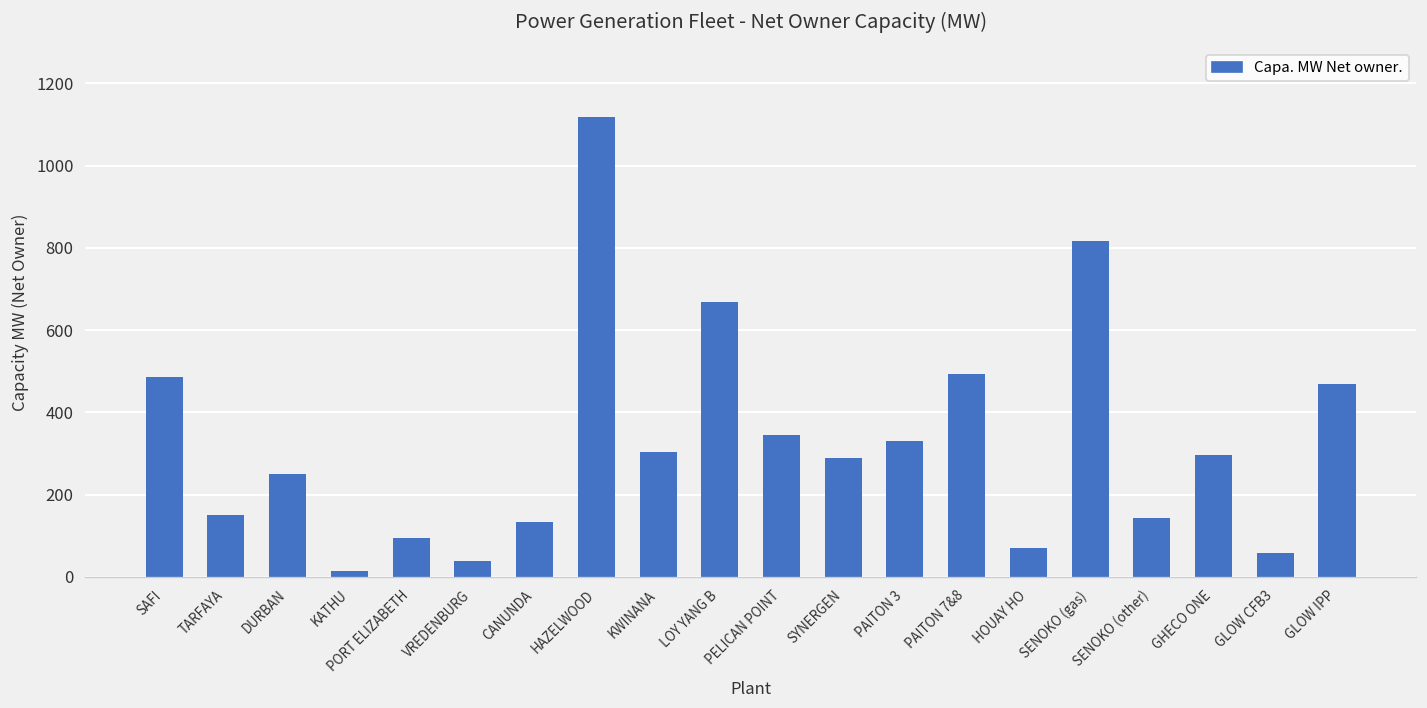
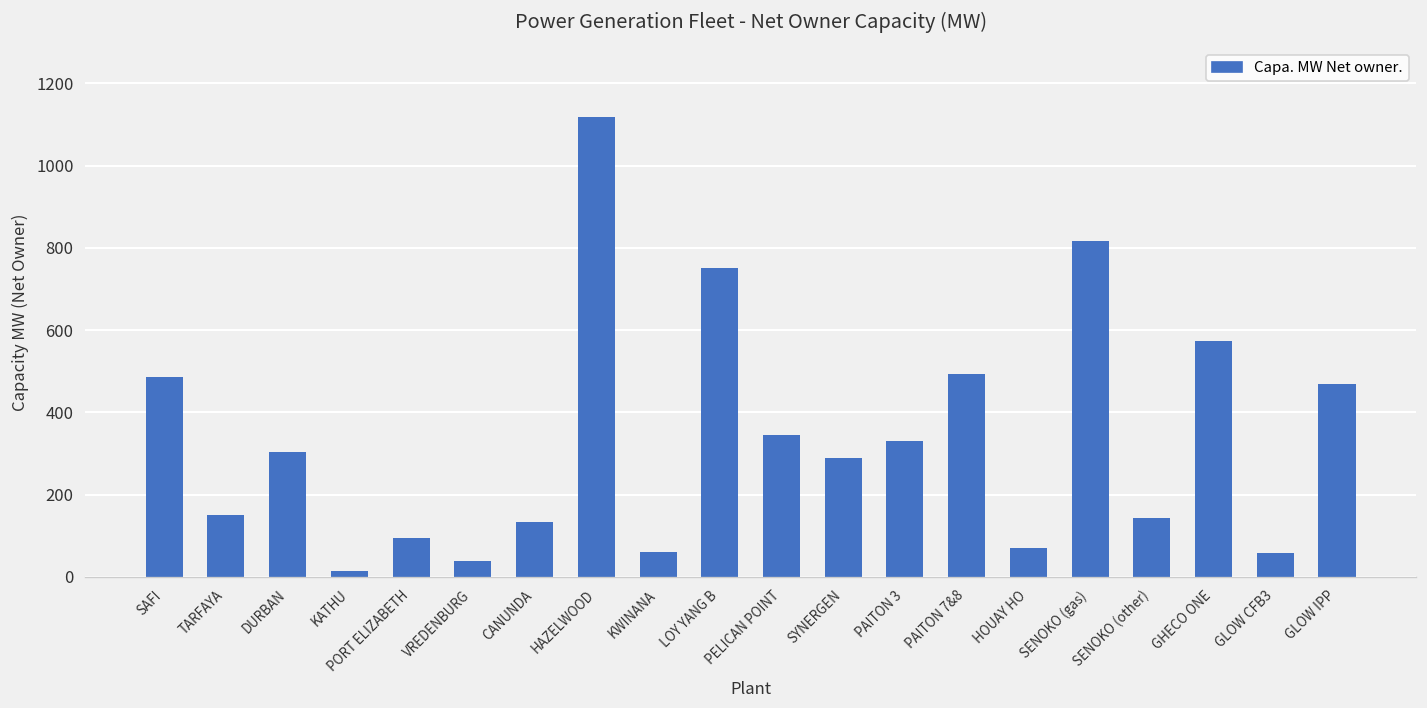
  {
    "SAFI": 490,
    "TARFAYA": 150,
-   "DURBAN": 250,
+   "DURBAN": 300,
    "KATHU": 10,
    "PORT ELIZABETH": 100,
    "VREDENBURG": 40,
    "CANUNDA": 130,
    "HAZELWOOD": 1120,
-   "KWINANA": 300,
-   "LOY YANG B": 670,
+   "KWINANA": 60,
+   "LOY YANG B": 750,
    "PELICAN POINT": 340,
    "SYNERGEN": 290,
    "PAITON 3": 330,
    "PAITON 7&8": 490,
    "HOUAY HO": 70,
    "SENOKO (gas)": 820,
    "SENOKO (other)": 140,
-   "GHECO ONE": 300,
+   "GHECO ONE": 570,
    "GLOW CFB3": 60,
    "GLOW IPP": 470
  }
